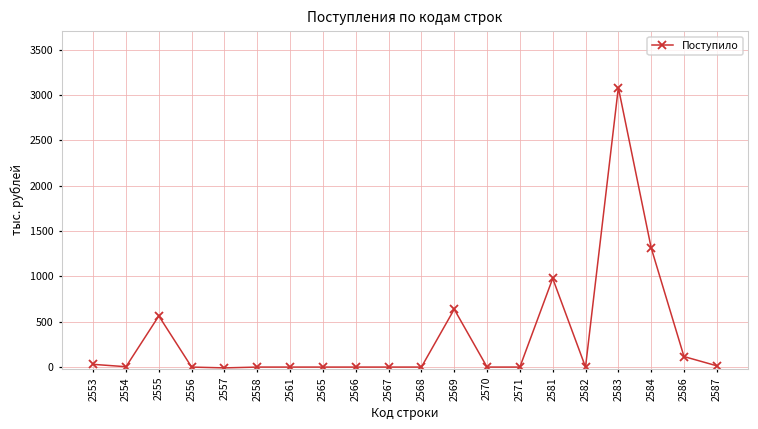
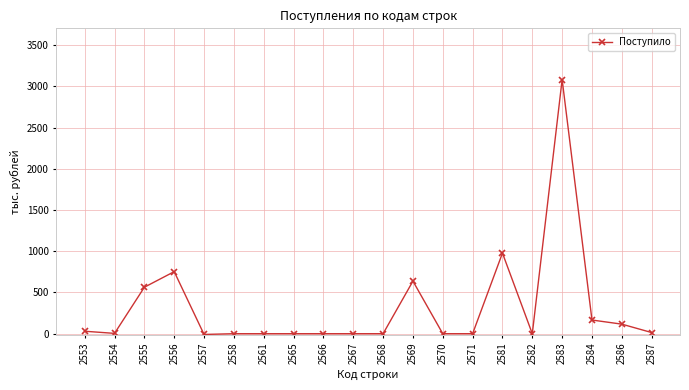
  {
    "2553": 0,
    "2554": 0,
    "2555": 600,
-   "2556": 0,
+   "2556": 800,
    "2557": 0,
    "2558": 0,
    "2561": 0,
    "2565": 0,
    "2566": 0,
    "2567": 0,
    "2568": 0,
    "2569": 600,
    "2570": 0,
    "2571": 0,
    "2581": 1000,
    "2582": 0,
    "2583": 3100,
-   "2584": 1300,
+   "2584": 200,
    "2586": 100,
    "2587": 0
  }
